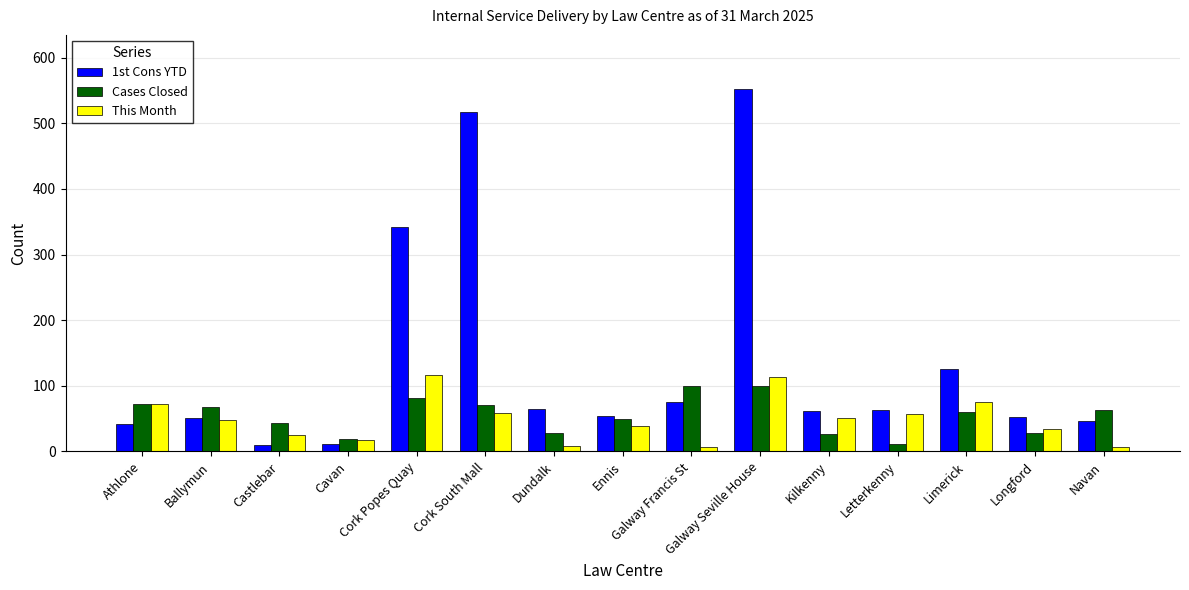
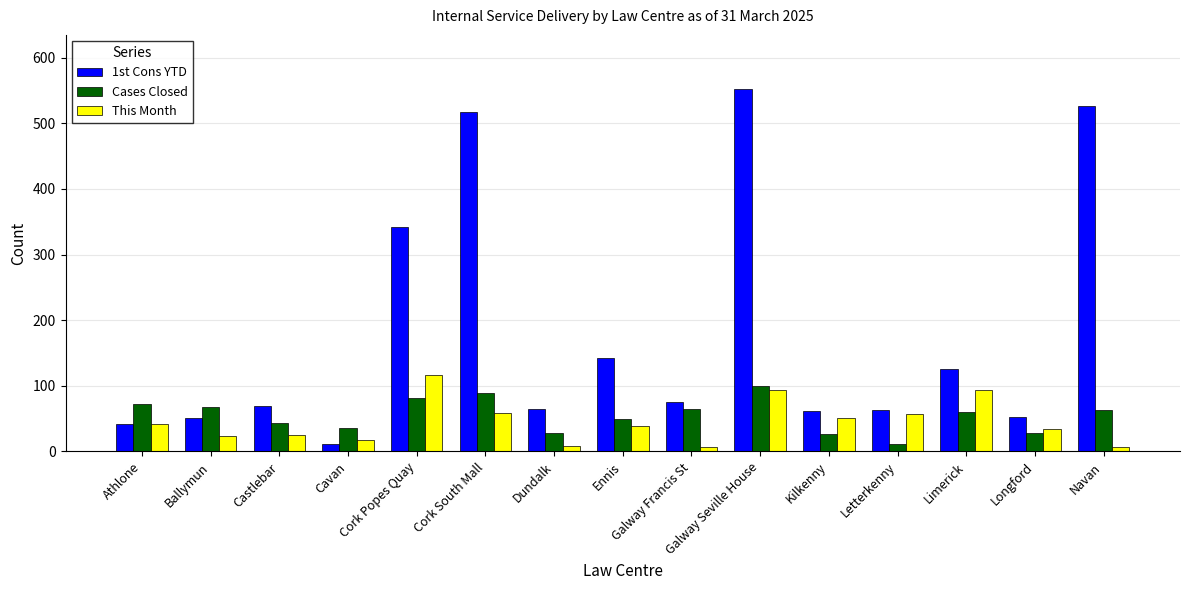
  {
    "1st Cons YTD": {
      "Athlone": 40,
      "Ballymun": 50,
-     "Castlebar": 10,
+     "Castlebar": 70,
      "Cavan": 10,
      "Cork Popes Quay": 340,
      "Cork South Mall": 520,
      "Dundalk": 60,
-     "Ennis": 50,
+     "Ennis": 140,
      "Galway Francis St": 80,
      "Galway Seville House": 550,
      "Kilkenny": 60,
      "Letterkenny": 60,
      "Limerick": 130,
      "Longford": 50,
-     "Navan": 50
+     "Navan": 530
    },
    "Cases Closed": {
      "Athlone": 70,
      "Ballymun": 70,
      "Castlebar": 40,
-     "Cavan": 20,
+     "Cavan": 40,
      "Cork Popes Quay": 80,
-     "Cork South Mall": 70,
+     "Cork South Mall": 90,
      "Dundalk": 30,
      "Ennis": 50,
-     "Galway Francis St": 100,
+     "Galway Francis St": 60,
      "Galway Seville House": 100,
      "Kilkenny": 30,
      "Letterkenny": 10,
      "Limerick": 60,
      "Longford": 30,
      "Navan": 60
    },
    "This Month": {
-     "Athlone": 70,
-     "Ballymun": 50,
+     "Athlone": 40,
+     "Ballymun": 20,
      "Castlebar": 30,
      "Cavan": 20,
      "Cork Popes Quay": 120,
      "Cork South Mall": 60,
      "Dundalk": 10,
      "Ennis": 40,
      "Galway Francis St": 10,
-     "Galway Seville House": 110,
+     "Galway Seville House": 90,
      "Kilkenny": 50,
      "Letterkenny": 60,
-     "Limerick": 80,
+     "Limerick": 90,
      "Longford": 30,
      "Navan": 10
    }
  }
